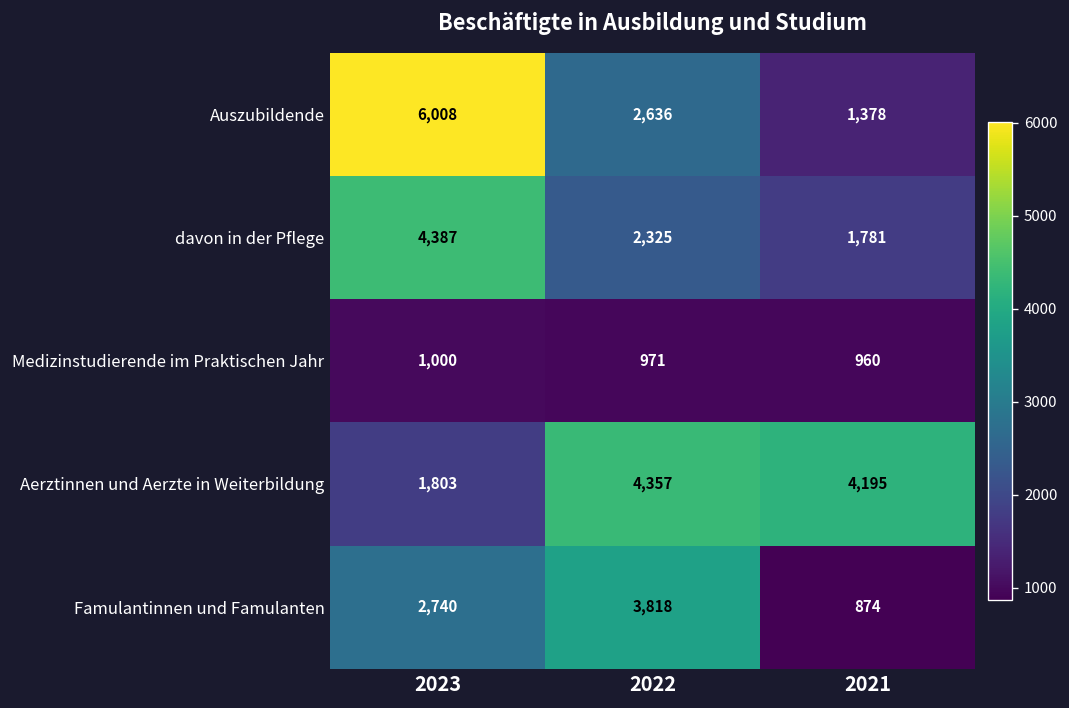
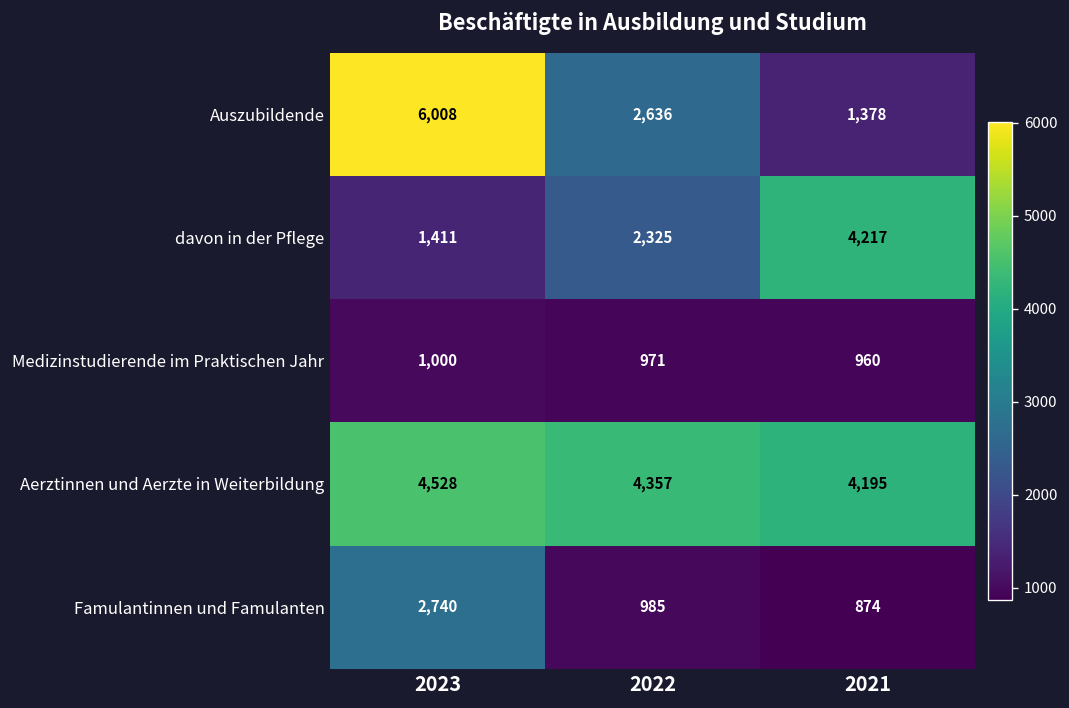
  {
    "Auszubildende": {
      "2023": "6,008",
      "2022": "2,636",
      "2021": "1,378"
    },
    "davon in der Pflege": {
-     "2023": "4,387",
+     "2023": "1,411",
      "2022": "2,325",
-     "2021": "1,781"
+     "2021": "4,217"
    },
    "Medizinstudierende im Praktischen Jahr": {
      "2023": "1,000",
      "2022": "971",
      "2021": "960"
    },
    "Aerztinnen und Aerzte in Weiterbildung": {
-     "2023": "1,803",
+     "2023": "4,528",
      "2022": "4,357",
      "2021": "4,195"
    },
    "Famulantinnen und Famulanten": {
      "2023": "2,740",
-     "2022": "3,818",
+     "2022": "985",
      "2021": "874"
    }
  }
